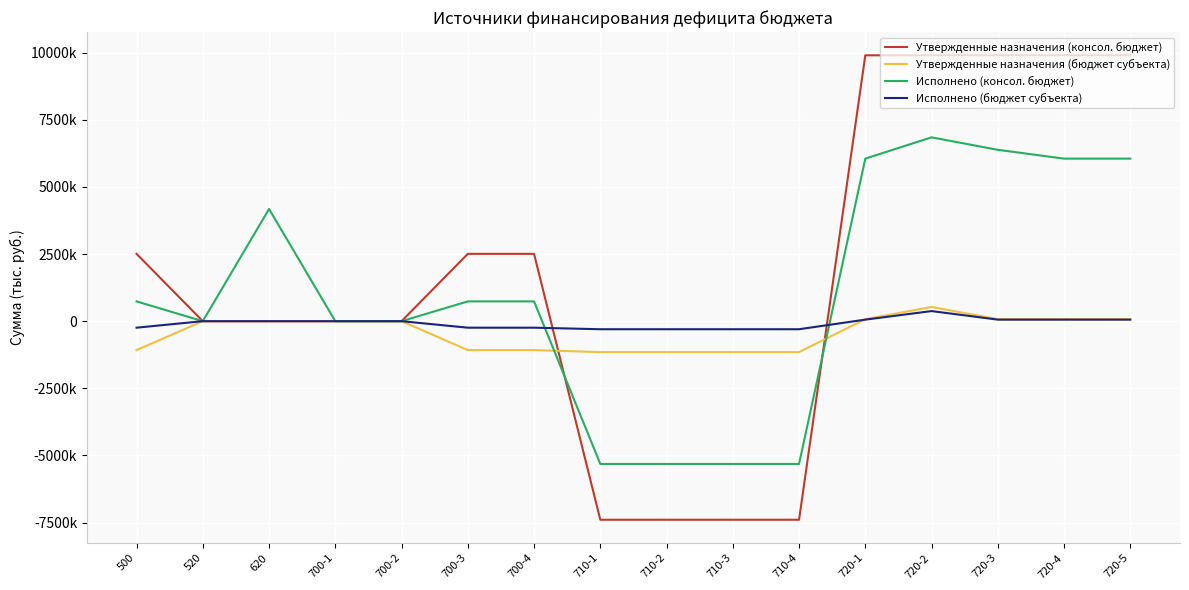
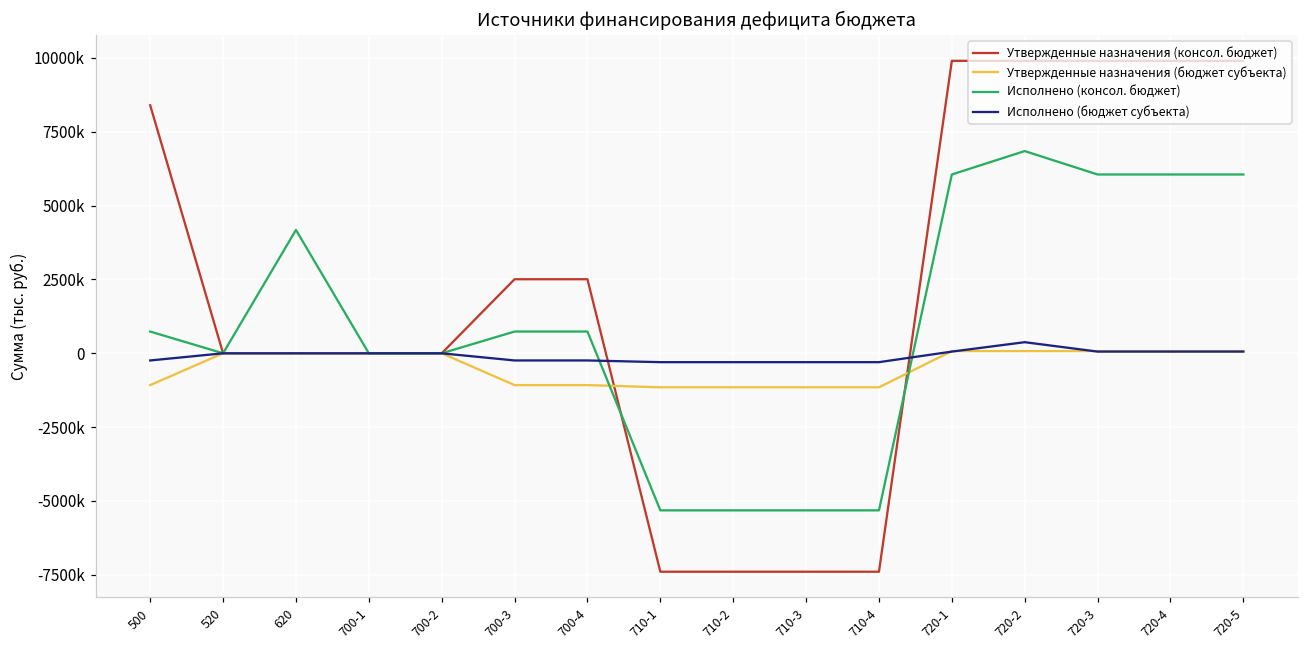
  {
    "Утвержденные назначения (консол. бюджет)": {
-     "500": 2500000,
+     "500": 8400000,
      "700-3": 2500000,
      "700-4": 2500000,
      "710-1": -7400000,
      "710-2": -7400000,
      "710-3": -7400000,
      "710-4": -7400000,
      "720-1": 9900000
    },
    "Утвержденные назначения (бюджет субъекта)": {
      "500": -1100000,
      "700-3": -1100000,
      "700-4": -1100000,
      "710-1": -1200000,
      "710-2": -1200000,
      "710-3": -1200000,
      "710-4": -1200000,
-     "720-2": 500000
+     "720-2": 100000
    },
    "Исполнено (консол. бюджет)": {
      "500": 700000,
      "620": 4200000,
      "700-3": 700000,
      "700-4": 700000,
      "710-1": -5300000,
      "710-2": -5300000,
      "710-3": -5300000,
      "710-4": -5300000,
      "720-1": 6100000,
      "720-2": 6800000,
-     "720-3": 6400000,
+     "720-3": 6100000,
      "720-4": 6100000,
      "720-5": 6100000
    },
    "Исполнено (бюджет субъекта)": {
      "500": -200000,
      "700-3": -200000,
      "700-4": -200000,
      "710-1": -300000,
      "710-2": -300000,
      "710-3": -300000,
      "710-4": -300000,
      "720-2": 400000
    }
  }
